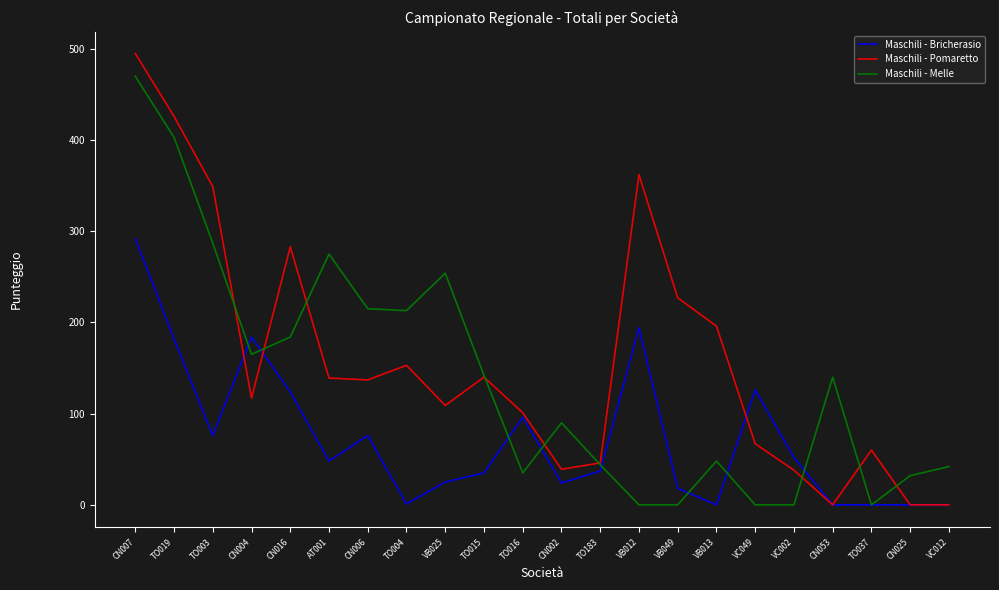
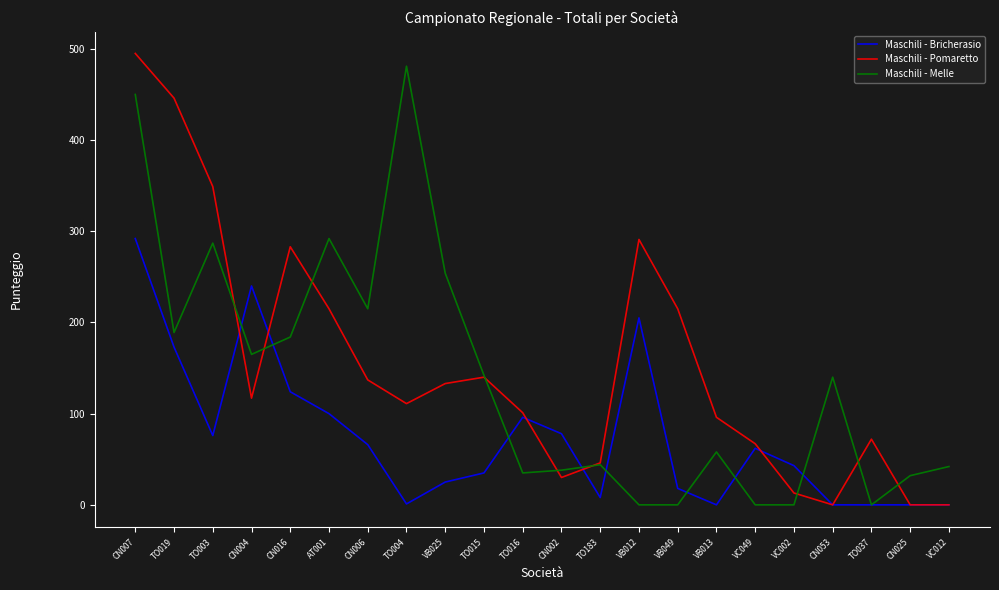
  {
    "Maschili - Bricherasio": {
      "CN007": 290,
-     "TO019": 180,
+     "TO019": 170,
      "TO003": 80,
-     "CN004": 180,
+     "CN004": 240,
      "CN016": 120,
-     "AT001": 50,
-     "CN006": 80,
+     "AT001": 100,
+     "CN006": 70,
      "TO004": 0,
      "VB025": 30,
      "TO015": 40,
      "TO016": 100,
-     "CN002": 20,
-     "TO183": 40,
-     "VB012": 190,
+     "CN002": 80,
+     "TO183": 10,
+     "VB012": 210,
      "VB049": 20,
      "VB013": 0,
-     "VC049": 130,
-     "VC002": 50
+     "VC049": 60,
+     "VC002": 40
    },
    "Maschili - Pomaretto": {
      "CN007": 500,
-     "TO019": 430,
+     "TO019": 450,
      "TO003": 350,
      "CN004": 120,
      "CN016": 280,
-     "AT001": 140,
+     "AT001": 220,
      "CN006": 140,
-     "TO004": 150,
-     "VB025": 110,
+     "TO004": 110,
+     "VB025": 130,
      "TO016": 100,
-     "CN002": 40,
-     "VB012": 360,
-     "VB049": 230,
-     "VB013": 200,
+     "CN002": 30,
+     "VB012": 290,
+     "VB049": 220,
+     "VB013": 100,
      "VC049": 70,
-     "VC002": 40,
-     "TO037": 60
+     "VC002": 10,
+     "TO037": 70
    },
    "Maschili - Melle": {
-     "CN007": 470,
-     "TO019": 400,
+     "CN007": 450,
+     "TO019": 190,
      "TO003": 290,
      "CN004": 170,
      "CN016": 180,
-     "AT001": 280,
+     "AT001": 290,
      "CN006": 220,
-     "TO004": 210,
+     "TO004": 480,
      "VB025": 250,
      "TO016": 40,
-     "CN002": 90,
+     "CN002": 40,
      "VB012": 0,
      "VB049": 0,
-     "VB013": 50,
+     "VB013": 60,
      "VC049": 0,
      "VC002": 0,
      "CN053": 140,
      "CN025": 30,
      "VC012": 40
    }
  }
